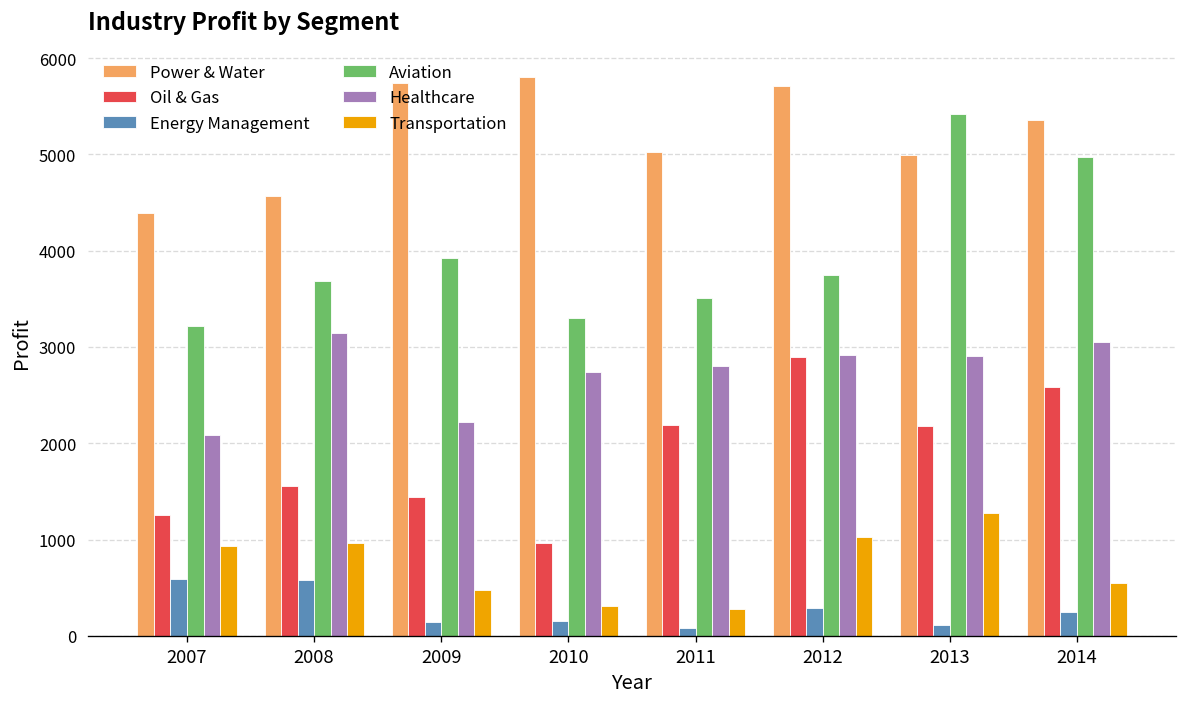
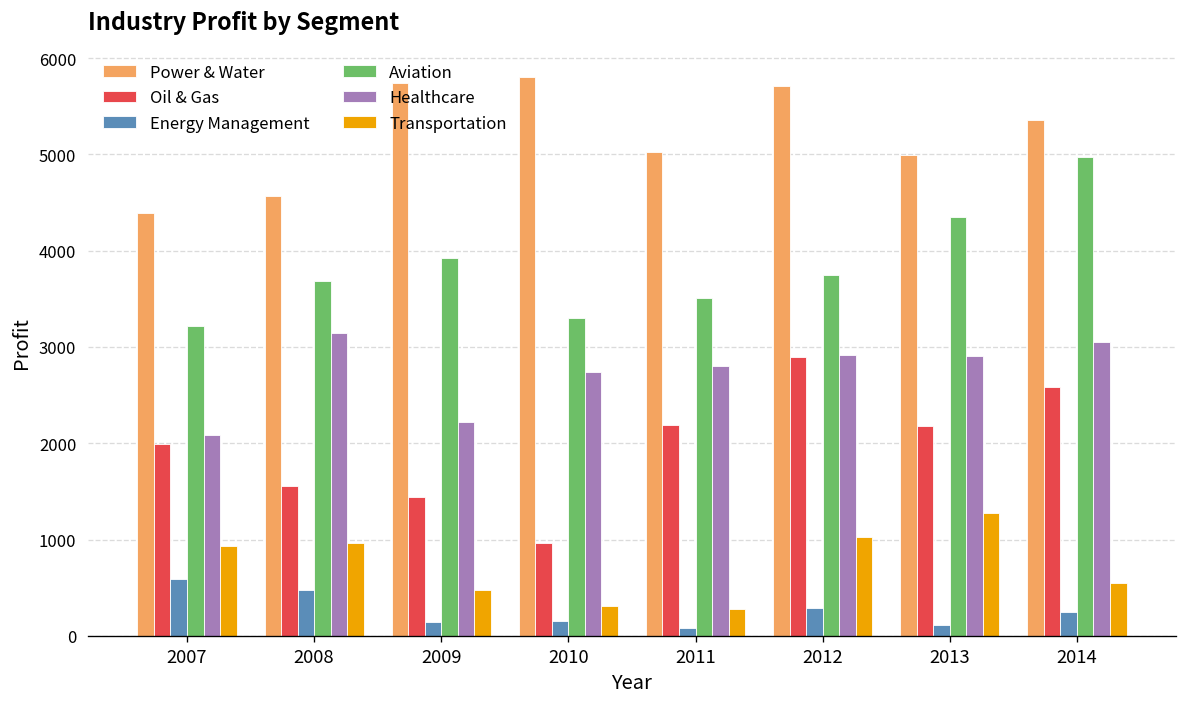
  {
    "Power & Water": {
      "2007": 4400,
      "2008": 4600,
      "2009": 5700,
      "2010": 5800,
      "2011": 5000,
      "2012": 5700,
      "2013": 5000,
      "2014": 5400
    },
    "Oil & Gas": {
-     "2007": 1300,
+     "2007": 2000,
      "2008": 1600,
      "2009": 1400,
      "2010": 1000,
      "2011": 2200,
      "2012": 2900,
      "2013": 2200,
      "2014": 2600
    },
    "Energy Management": {
      "2007": 600,
-     "2008": 600,
+     "2008": 500,
      "2009": 100,
      "2010": 200,
      "2011": 100,
      "2012": 300,
      "2013": 100,
      "2014": 200
    },
    "Aviation": {
      "2007": 3200,
      "2008": 3700,
      "2009": 3900,
      "2010": 3300,
      "2011": 3500,
      "2012": 3700,
-     "2013": 5400,
+     "2013": 4300,
      "2014": 5000
    },
    "Healthcare": {
      "2007": 2100,
      "2008": 3100,
      "2009": 2200,
      "2010": 2700,
      "2011": 2800,
      "2012": 2900,
      "2013": 2900,
      "2014": 3000
    },
    "Transportation": {
      "2007": 900,
      "2008": 1000,
      "2009": 500,
      "2010": 300,
      "2011": 300,
      "2012": 1000,
      "2013": 1300,
      "2014": 600
    }
  }
